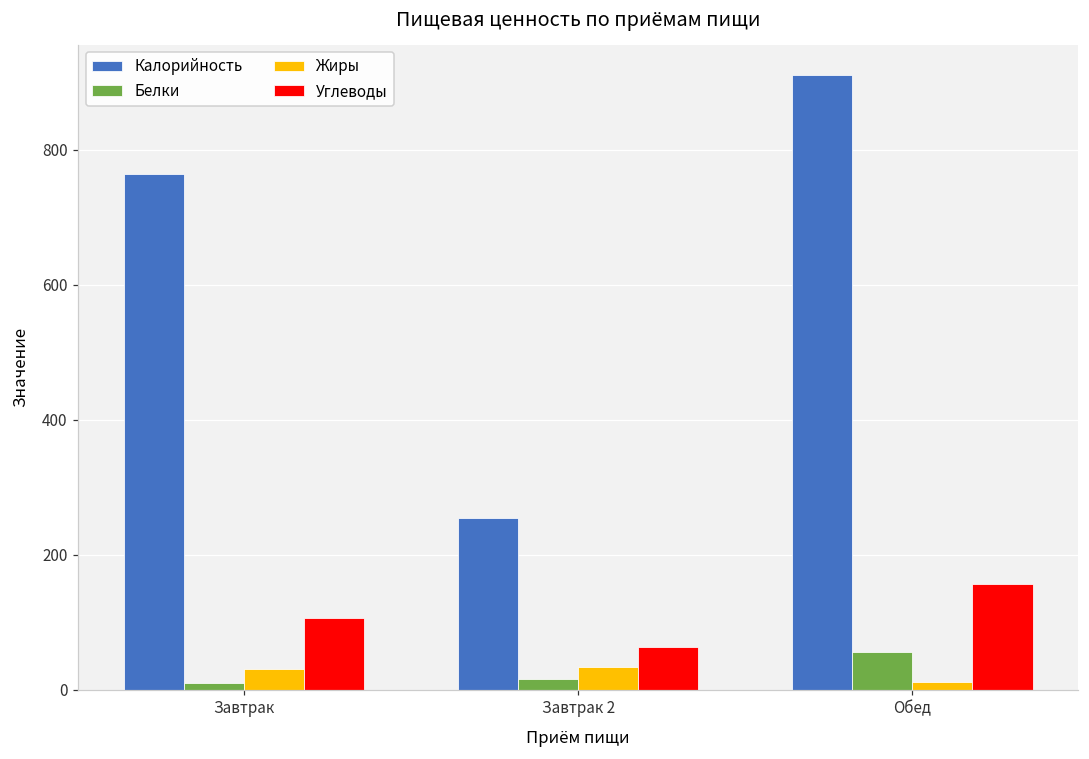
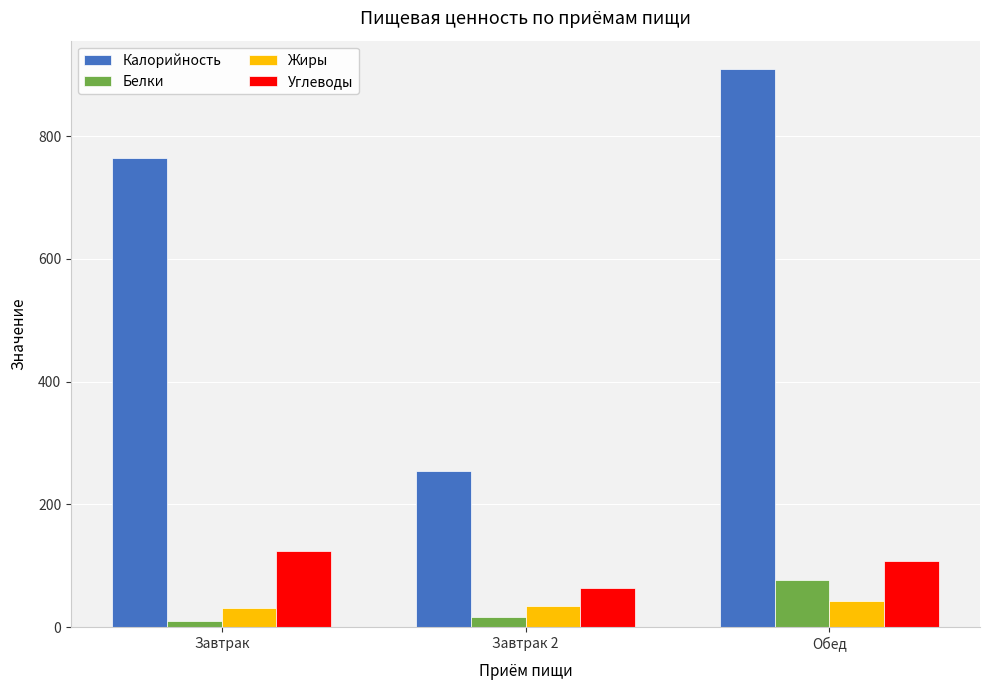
  {
    "Калорийность": {
      "Завтрак": 760,
      "Завтрак 2": 260,
      "Обед": 910
    },
    "Белки": {
      "Завтрак": 10,
      "Завтрак 2": 20,
-     "Обед": 60
+     "Обед": 80
    },
    "Жиры": {
      "Завтрак": 30,
      "Завтрак 2": 30,
-     "Обед": 10
+     "Обед": 40
    },
    "Углеводы": {
-     "Завтрак": 110,
+     "Завтрак": 120,
      "Завтрак 2": 60,
-     "Обед": 160
+     "Обед": 110
    }
  }
